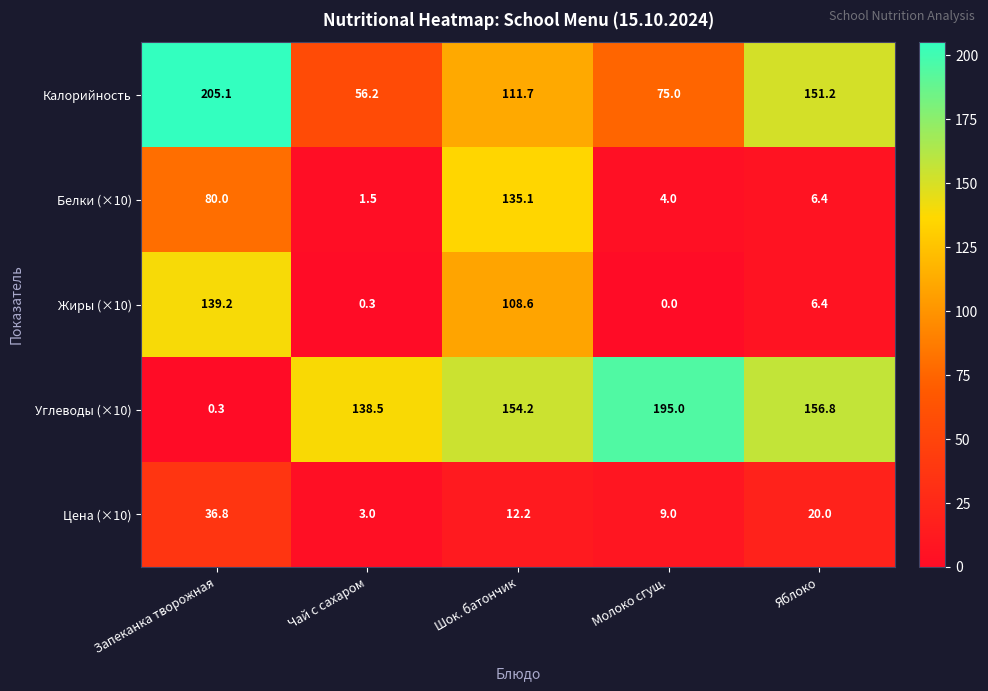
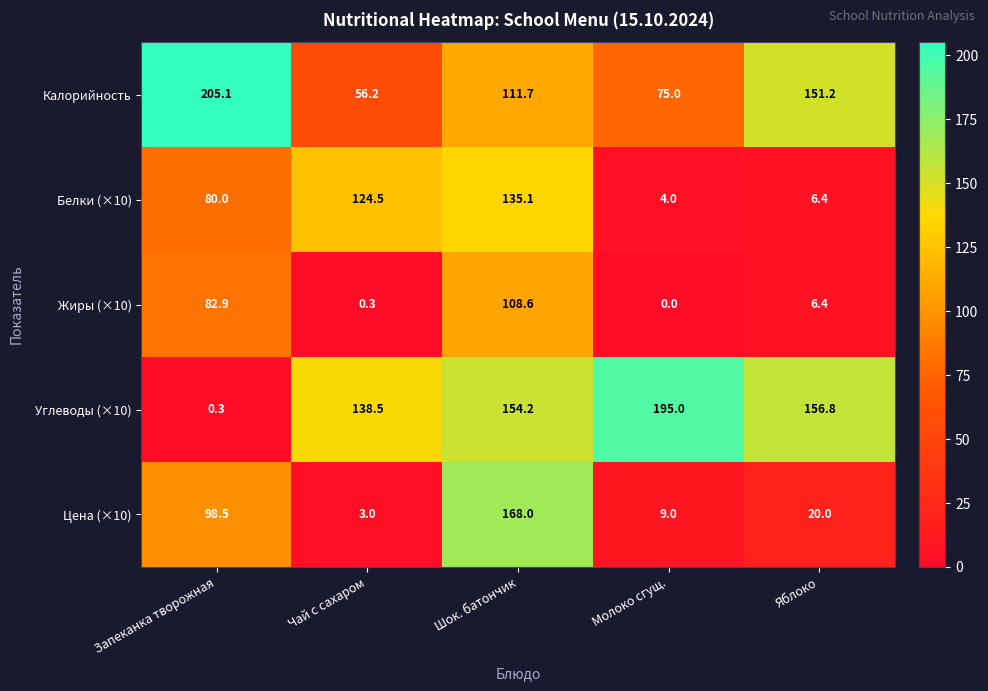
  {
    "Калорийность": {
      "Запеканка творожная": 205.1,
      "Чай с сахаром": 56.2,
      "Шок. батончик": 111.7,
      "Молоко сгущ.": 75.0,
      "Яблоко": 151.2
    },
    "Белки (×10)": {
      "Запеканка творожная": 80.0,
-     "Чай с сахаром": 1.5,
+     "Чай с сахаром": 124.5,
      "Шок. батончик": 135.1,
      "Молоко сгущ.": 4.0,
      "Яблоко": 6.4
    },
    "Жиры (×10)": {
-     "Запеканка творожная": 139.2,
+     "Запеканка творожная": 82.9,
      "Чай с сахаром": 0.3,
      "Шок. батончик": 108.6,
      "Молоко сгущ.": 0.0,
      "Яблоко": 6.4
    },
    "Углеводы (×10)": {
      "Запеканка творожная": 0.3,
      "Чай с сахаром": 138.5,
      "Шок. батончик": 154.2,
      "Молоко сгущ.": 195.0,
      "Яблоко": 156.8
    },
    "Цена (×10)": {
-     "Запеканка творожная": 36.8,
+     "Запеканка творожная": 98.5,
      "Чай с сахаром": 3.0,
-     "Шок. батончик": 12.2,
+     "Шок. батончик": 168.0,
      "Молоко сгущ.": 9.0,
      "Яблоко": 20.0
    }
  }
